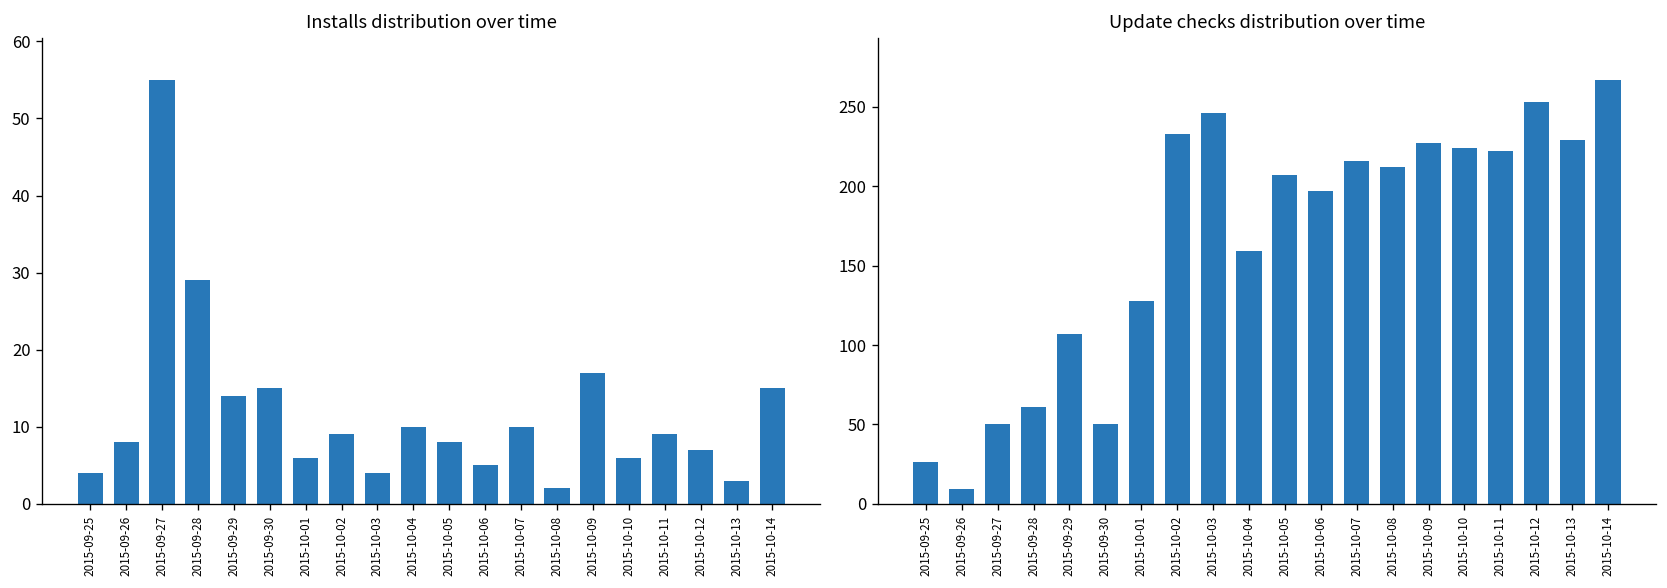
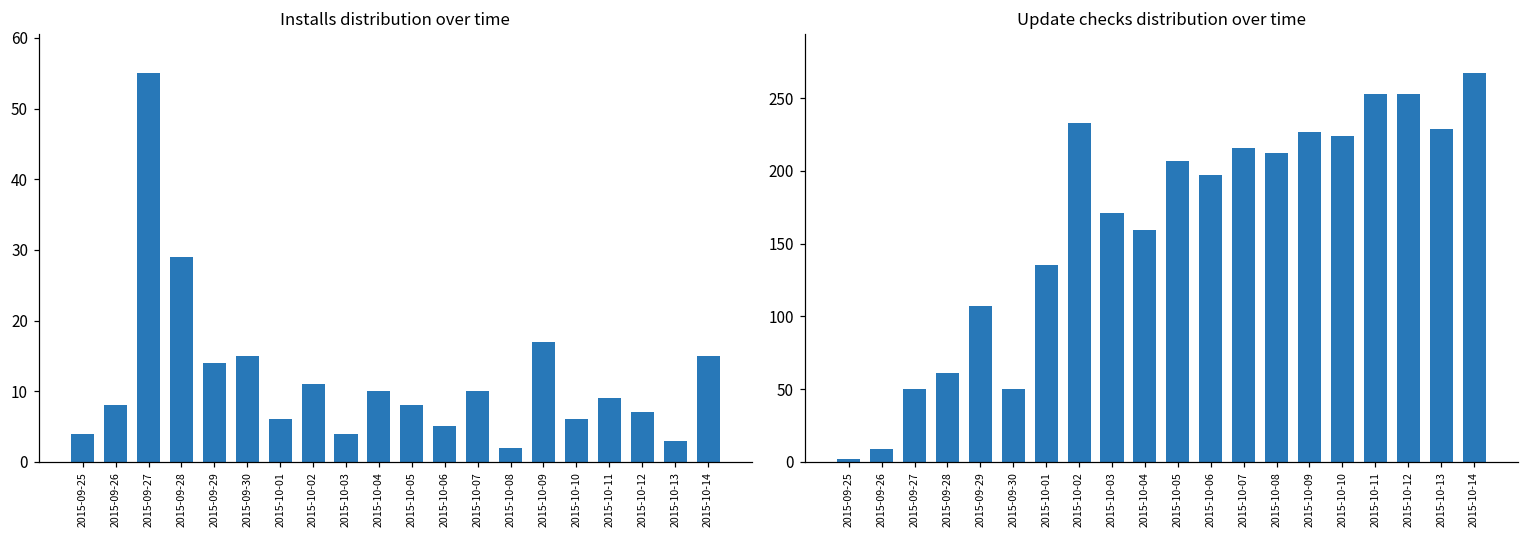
  {
    "Installs distribution over time": {
      "2015-09-25": 4,
      "2015-09-26": 8,
      "2015-09-27": 55,
      "2015-09-28": 29,
      "2015-09-29": 14,
      "2015-09-30": 15,
      "2015-10-01": 6,
-     "2015-10-02": 9,
+     "2015-10-02": 11,
      "2015-10-03": 4,
      "2015-10-04": 10,
      "2015-10-05": 8,
      "2015-10-06": 5,
      "2015-10-07": 10,
      "2015-10-08": 2,
      "2015-10-09": 17,
      "2015-10-10": 6,
      "2015-10-11": 9,
      "2015-10-12": 7,
      "2015-10-13": 3,
      "2015-10-14": 15
    },
    "Update checks distribution over time": {
-     "2015-09-25": 26,
+     "2015-09-25": 2,
      "2015-09-26": 9,
      "2015-09-27": 50,
      "2015-09-28": 61,
      "2015-09-29": 107,
      "2015-09-30": 50,
-     "2015-10-01": 128,
+     "2015-10-01": 135,
      "2015-10-02": 233,
-     "2015-10-03": 246,
+     "2015-10-03": 171,
      "2015-10-04": 159,
      "2015-10-05": 207,
      "2015-10-06": 197,
      "2015-10-07": 216,
      "2015-10-08": 212,
      "2015-10-09": 227,
      "2015-10-10": 224,
-     "2015-10-11": 222,
+     "2015-10-11": 253,
      "2015-10-12": 253,
      "2015-10-13": 229,
      "2015-10-14": 267
    }
  }
